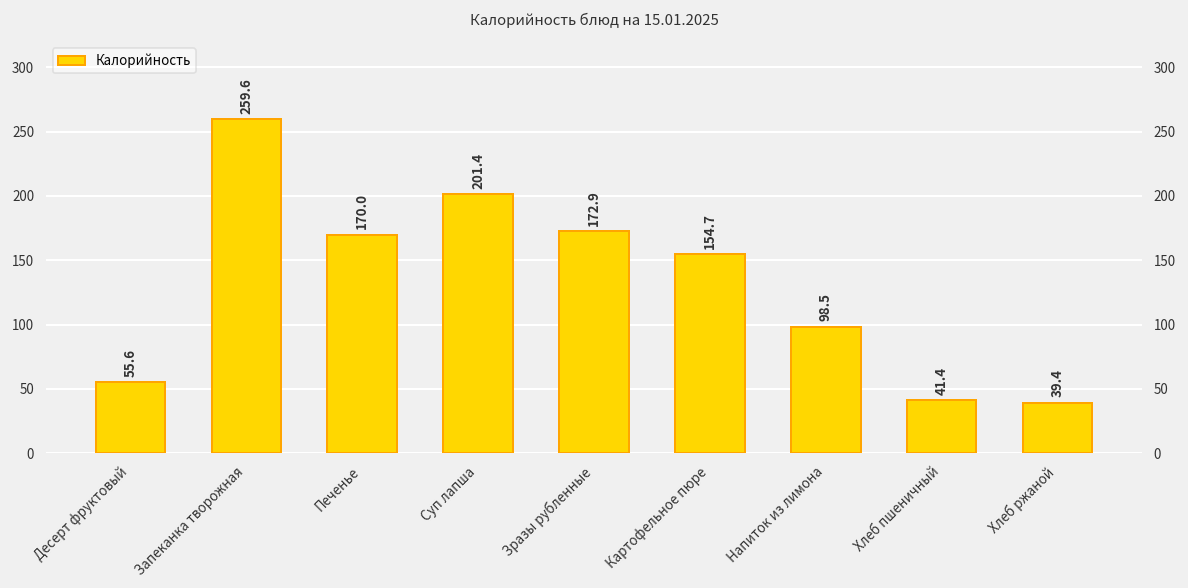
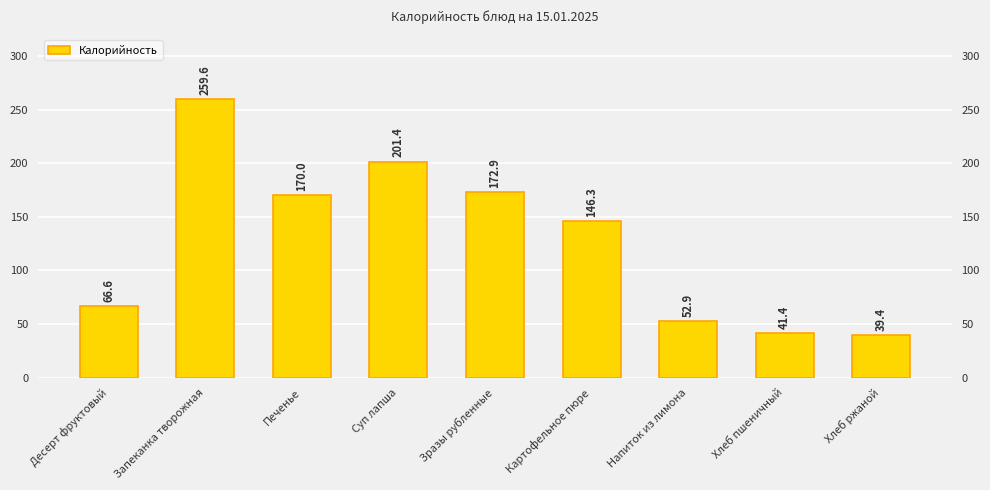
  {
-   "Десерт фруктовый": 55.6,
+   "Десерт фруктовый": 66.6,
    "Запеканка творожная": 259.6,
    "Печенье": 170.0,
    "Суп лапша": 201.4,
    "Зразы рубленные": 172.9,
-   "Картофельное пюре": 154.7,
-   "Напиток из лимона": 98.5,
+   "Картофельное пюре": 146.3,
+   "Напиток из лимона": 52.9,
    "Хлеб пшеничный": 41.4,
    "Хлеб ржаной": 39.4
  }
